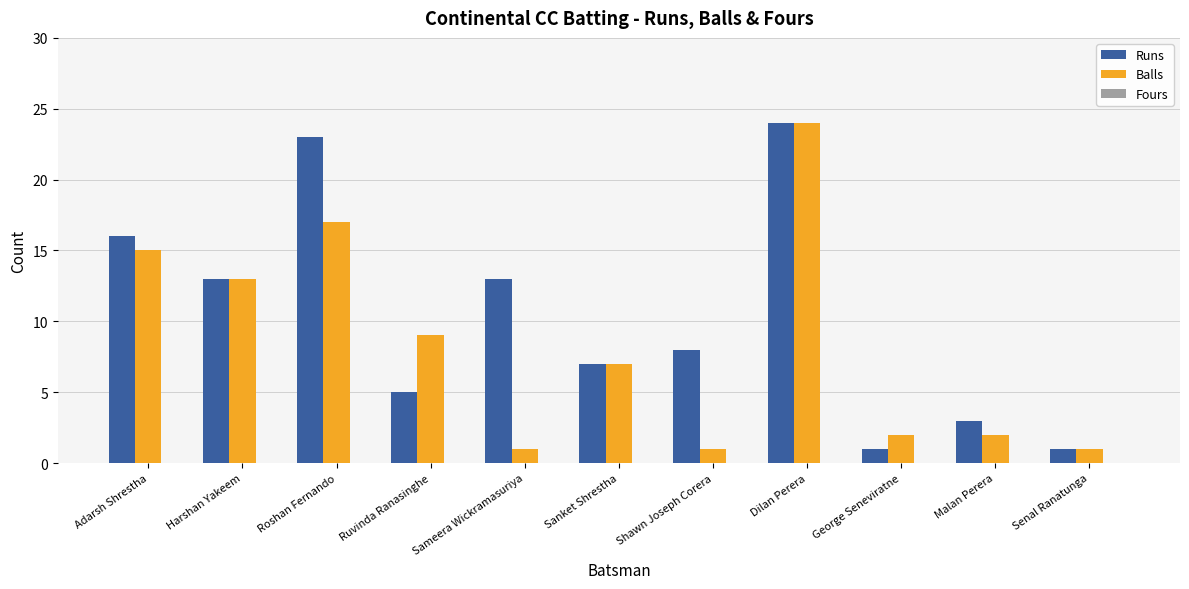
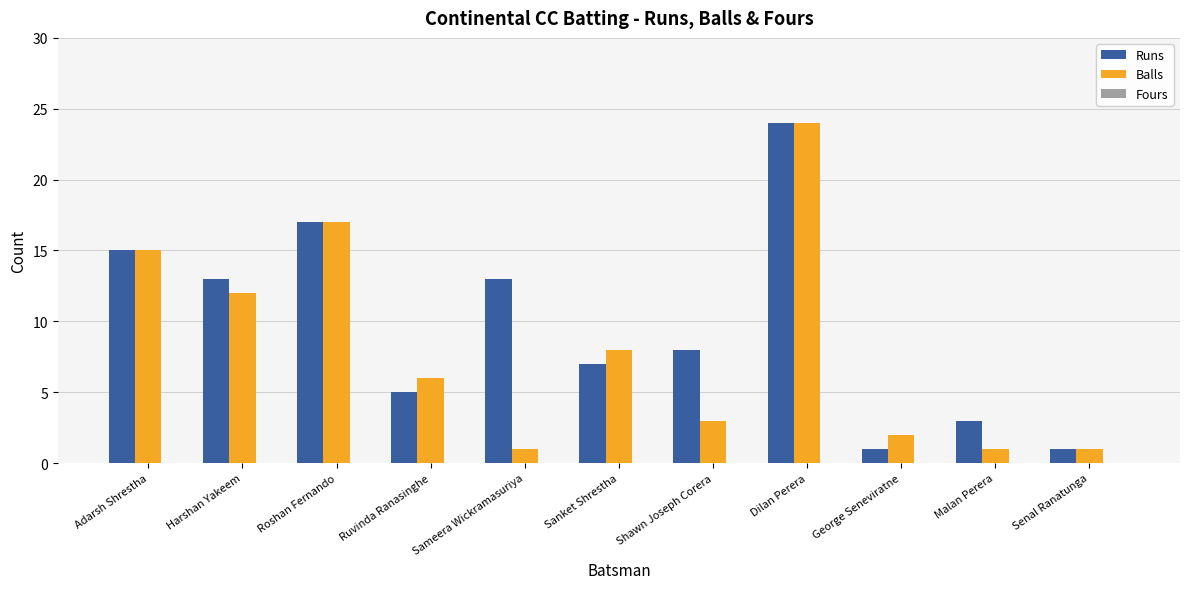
  {
    "Runs": {
-     "Adarsh Shrestha": 16,
+     "Adarsh Shrestha": 15,
      "Harshan Yakeem": 13,
-     "Roshan Fernando": 23,
+     "Roshan Fernando": 17,
      "Ruvinda Ranasinghe": 5,
      "Sameera Wickramasuriya": 13,
      "Sanket Shrestha": 7,
      "Shawn Joseph Corera": 8,
      "Dilan Perera": 24,
      "George Seneviratne": 1,
      "Malan Perera": 3,
      "Senal Ranatunga": 1
    },
    "Balls": {
      "Adarsh Shrestha": 15,
-     "Harshan Yakeem": 13,
+     "Harshan Yakeem": 12,
      "Roshan Fernando": 17,
-     "Ruvinda Ranasinghe": 9,
+     "Ruvinda Ranasinghe": 6,
      "Sameera Wickramasuriya": 1,
-     "Sanket Shrestha": 7,
-     "Shawn Joseph Corera": 1,
+     "Sanket Shrestha": 8,
+     "Shawn Joseph Corera": 3,
      "Dilan Perera": 24,
      "George Seneviratne": 2,
-     "Malan Perera": 2,
+     "Malan Perera": 1,
      "Senal Ranatunga": 1
    },
    "Fours": {
      "Adarsh Shrestha": 0,
      "Harshan Yakeem": 0,
      "Roshan Fernando": 0,
      "Ruvinda Ranasinghe": 0,
      "Sameera Wickramasuriya": 0,
      "Sanket Shrestha": 0,
      "Shawn Joseph Corera": 0,
      "Dilan Perera": 0,
      "George Seneviratne": 0,
      "Malan Perera": 0,
      "Senal Ranatunga": 0
    }
  }
